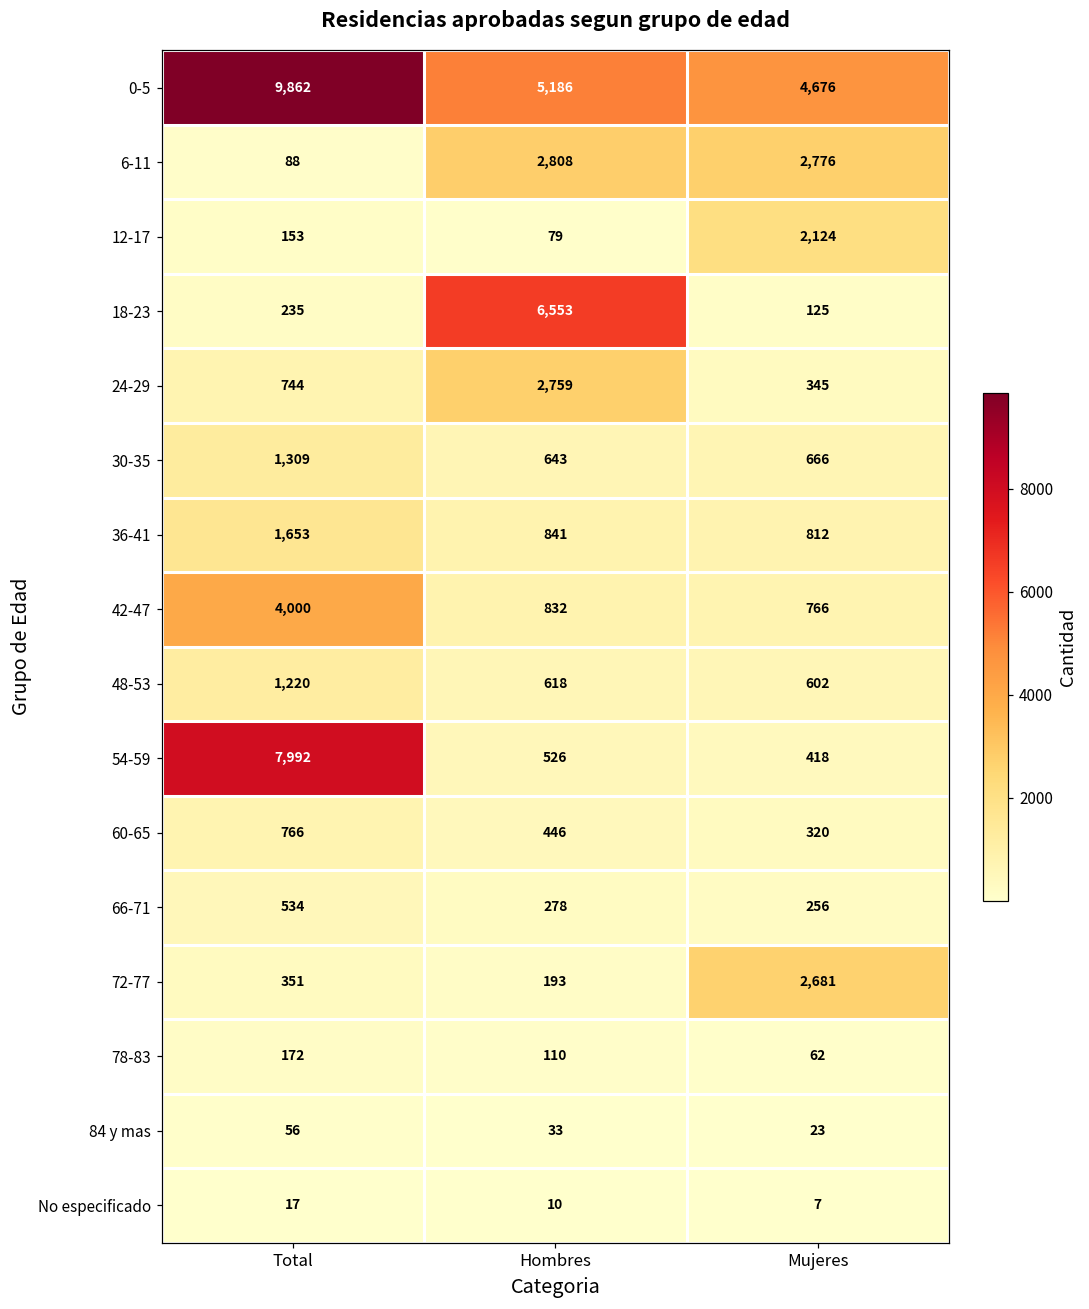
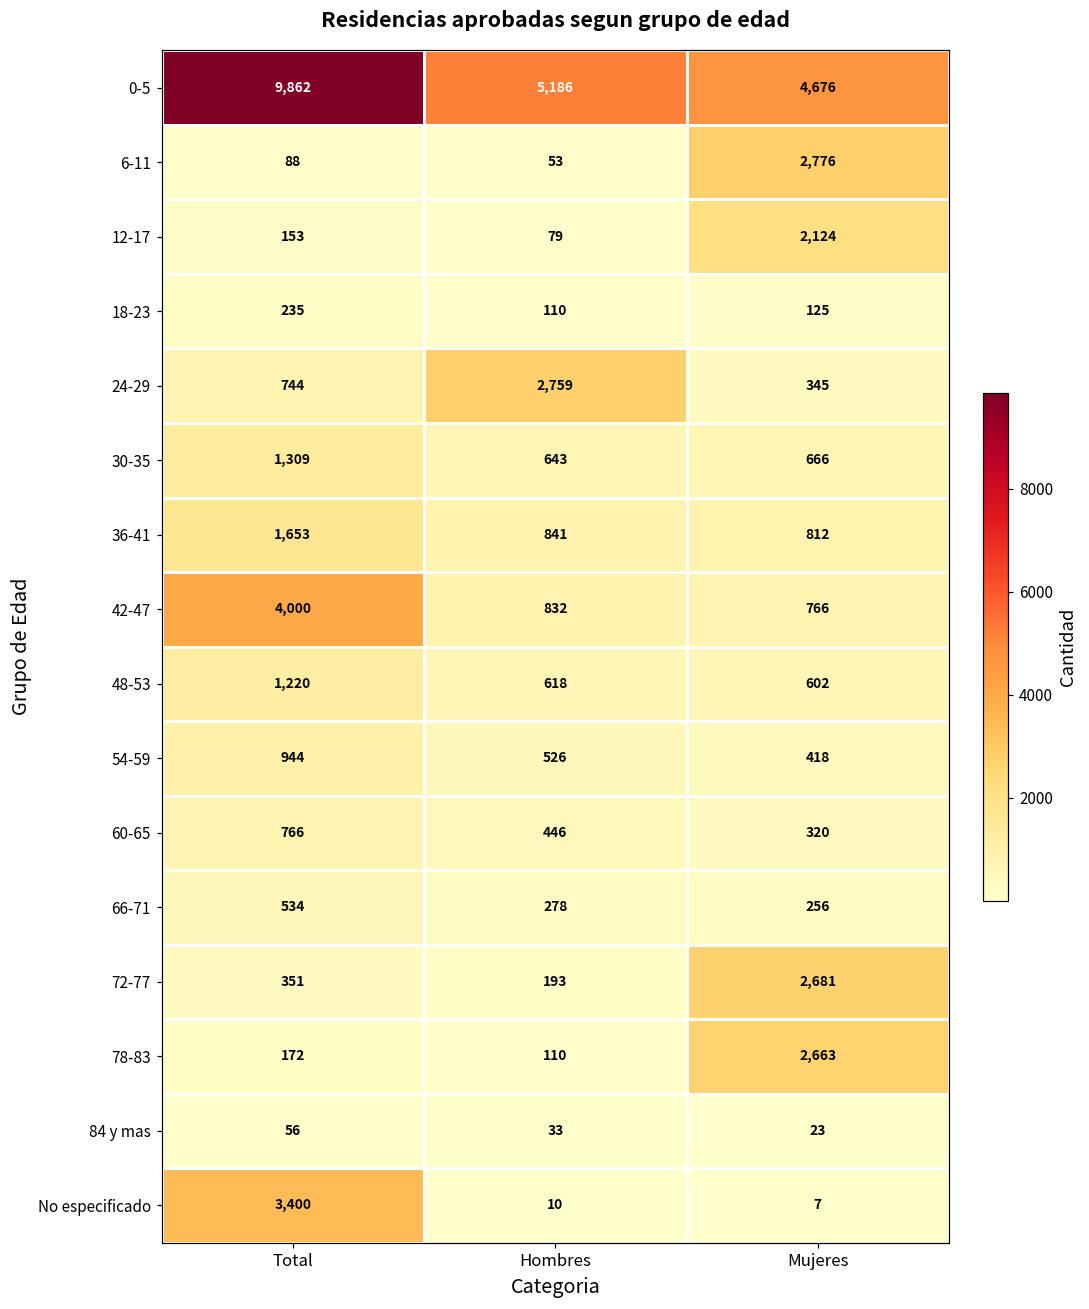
  {
    "0-5": {
      "Total": "9,862",
      "Hombres": "5,186",
      "Mujeres": "4,676"
    },
    "6-11": {
      "Total": "88",
-     "Hombres": "2,808",
+     "Hombres": "53",
      "Mujeres": "2,776"
    },
    "12-17": {
      "Total": "153",
      "Hombres": "79",
      "Mujeres": "2,124"
    },
    "18-23": {
      "Total": "235",
-     "Hombres": "6,553",
+     "Hombres": "110",
      "Mujeres": "125"
    },
    "24-29": {
      "Total": "744",
      "Hombres": "2,759",
      "Mujeres": "345"
    },
    "30-35": {
      "Total": "1,309",
      "Hombres": "643",
      "Mujeres": "666"
    },
    "36-41": {
      "Total": "1,653",
      "Hombres": "841",
      "Mujeres": "812"
    },
    "42-47": {
      "Total": "4,000",
      "Hombres": "832",
      "Mujeres": "766"
    },
    "48-53": {
      "Total": "1,220",
      "Hombres": "618",
      "Mujeres": "602"
    },
    "54-59": {
-     "Total": "7,992",
+     "Total": "944",
      "Hombres": "526",
      "Mujeres": "418"
    },
    "60-65": {
      "Total": "766",
      "Hombres": "446",
      "Mujeres": "320"
    },
    "66-71": {
      "Total": "534",
      "Hombres": "278",
      "Mujeres": "256"
    },
    "72-77": {
      "Total": "351",
      "Hombres": "193",
      "Mujeres": "2,681"
    },
    "78-83": {
      "Total": "172",
      "Hombres": "110",
-     "Mujeres": "62"
+     "Mujeres": "2,663"
    },
    "84 y mas": {
      "Total": "56",
      "Hombres": "33",
      "Mujeres": "23"
    },
    "No especificado": {
-     "Total": "17",
+     "Total": "3,400",
      "Hombres": "10",
      "Mujeres": "7"
    }
  }
